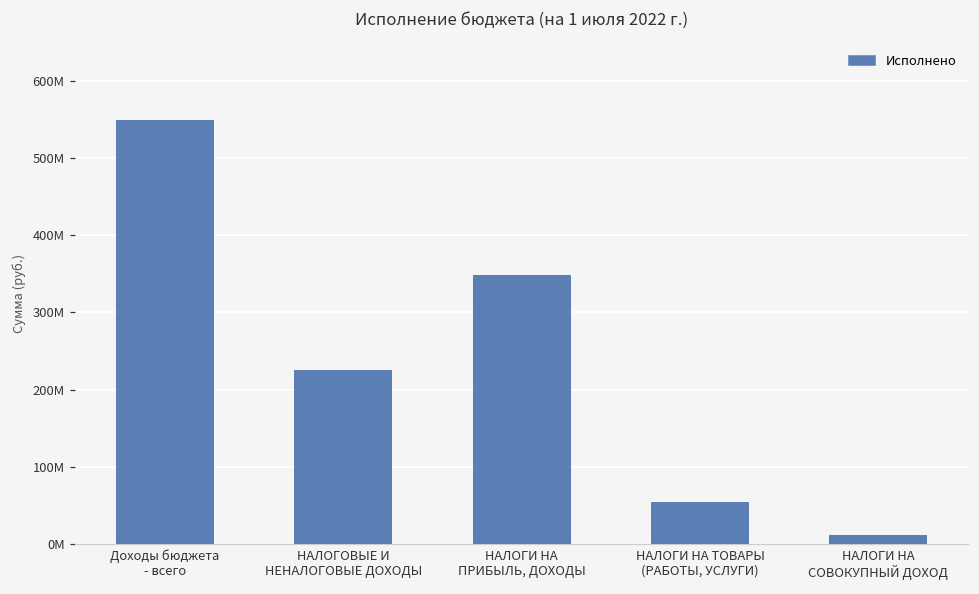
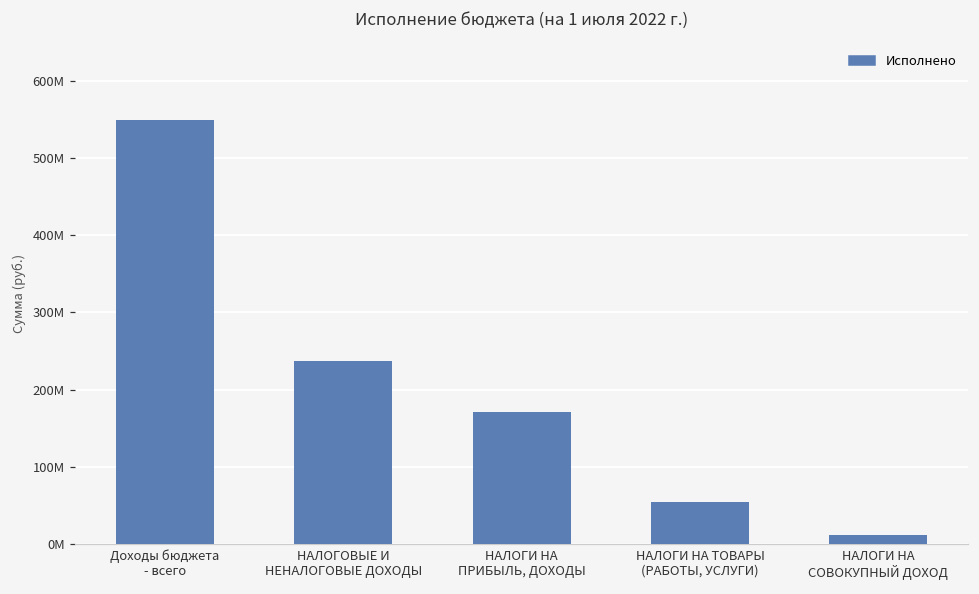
  {
    "Доходы бюджета - всего": 550000000,
-   "НАЛОГОВЫЕ И НЕНАЛОГОВЫЕ ДОХОДЫ": 230000000,
-   "НАЛОГИ НА ПРИБЫЛЬ, ДОХОДЫ": 350000000,
+   "НАЛОГОВЫЕ И НЕНАЛОГОВЫЕ ДОХОДЫ": 240000000,
+   "НАЛОГИ НА ПРИБЫЛЬ, ДОХОДЫ": 170000000,
    "НАЛОГИ НА ТОВАРЫ (РАБОТЫ, УСЛУГИ)": 60000000,
    "НАЛОГИ НА СОВОКУПНЫЙ ДОХОД": 10000000
  }
